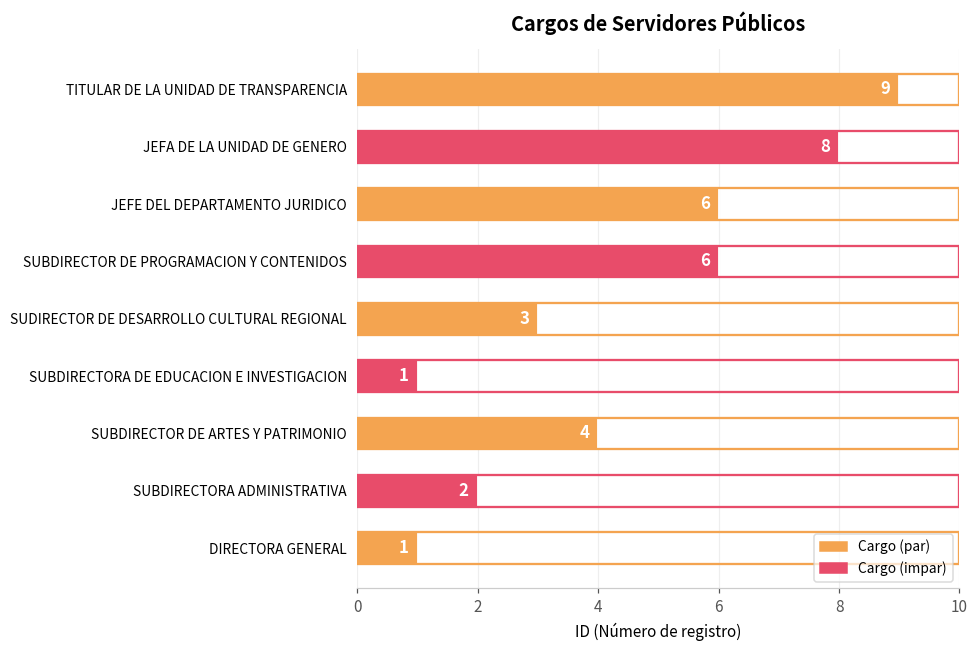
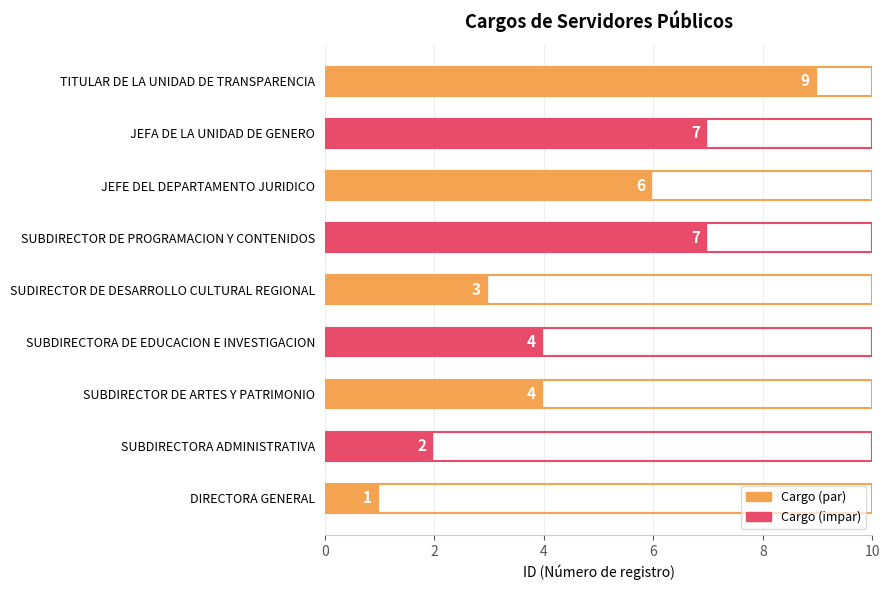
  {
    "TITULAR DE LA UNIDAD DE TRANSPARENCIA": 9,
-   "JEFA DE LA UNIDAD DE GENERO": 8,
+   "JEFA DE LA UNIDAD DE GENERO": 7,
    "JEFE DEL DEPARTAMENTO JURIDICO": 6,
-   "SUBDIRECTOR DE PROGRAMACION Y CONTENIDOS": 6,
+   "SUBDIRECTOR DE PROGRAMACION Y CONTENIDOS": 7,
    "SUDIRECTOR DE DESARROLLO CULTURAL REGIONAL": 3,
-   "SUBDIRECTORA DE EDUCACION E INVESTIGACION": 1,
+   "SUBDIRECTORA DE EDUCACION E INVESTIGACION": 4,
    "SUBDIRECTOR DE ARTES Y PATRIMONIO": 4,
    "SUBDIRECTORA ADMINISTRATIVA": 2,
    "DIRECTORA GENERAL": 1
  }
